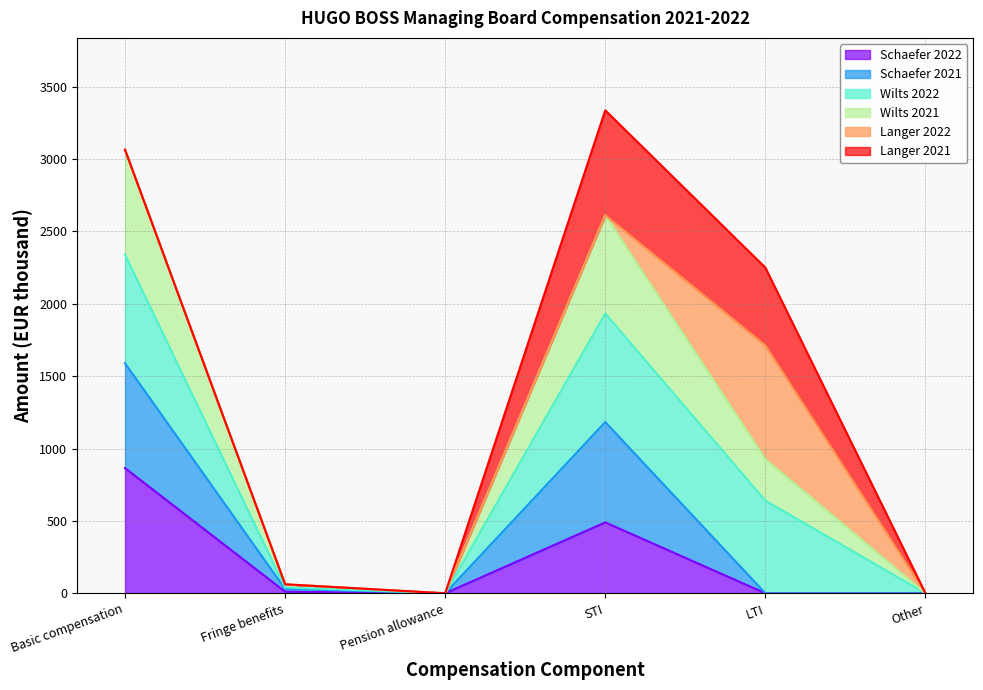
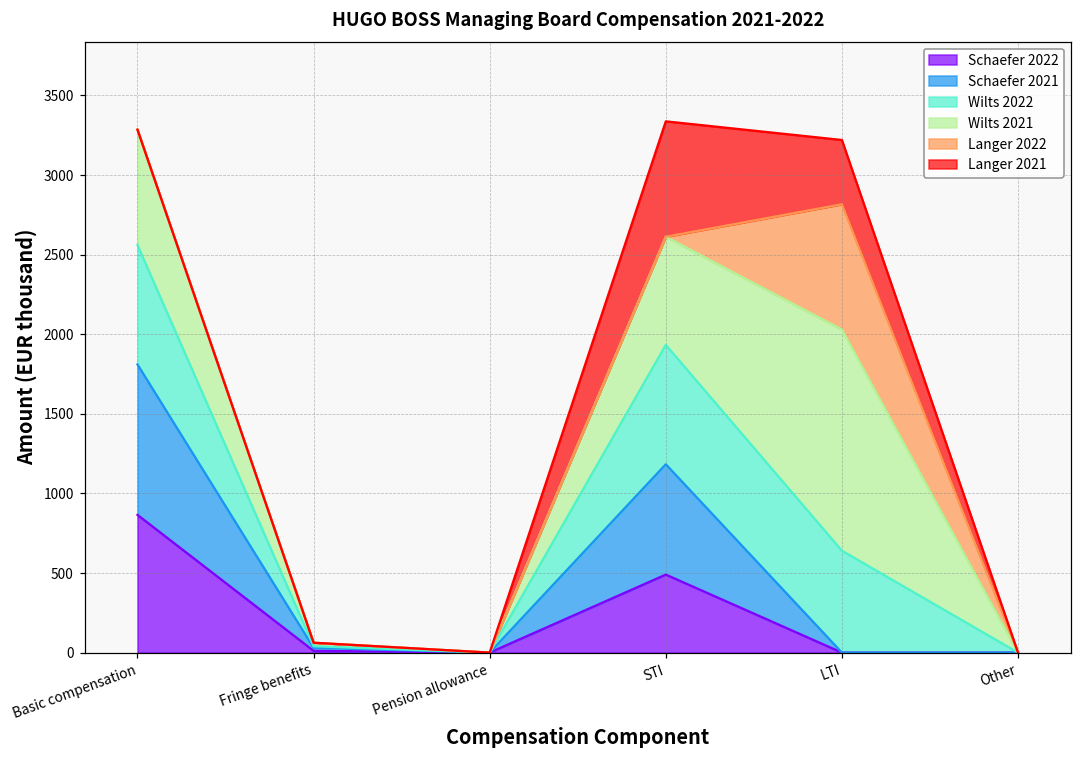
  {
    "Schaefer 2022": {
      "Basic compensation": 870,
      "Fringe benefits": 10,
      "STI": 490
    },
    "Schaefer 2021": {
-     "Basic compensation": 730,
+     "Basic compensation": 950,
      "STI": 690
    },
    "Wilts 2022": {
      "Basic compensation": 750,
      "STI": 750,
      "LTI": 640
    },
    "Wilts 2021": {
-     "LTI": 290
+     "LTI": 1390
    },
    "Langer 2022": {
      "LTI": 790
    },
    "Langer 2021": {
      "STI": 730,
-     "LTI": 540
+     "LTI": 400
    }
  }
